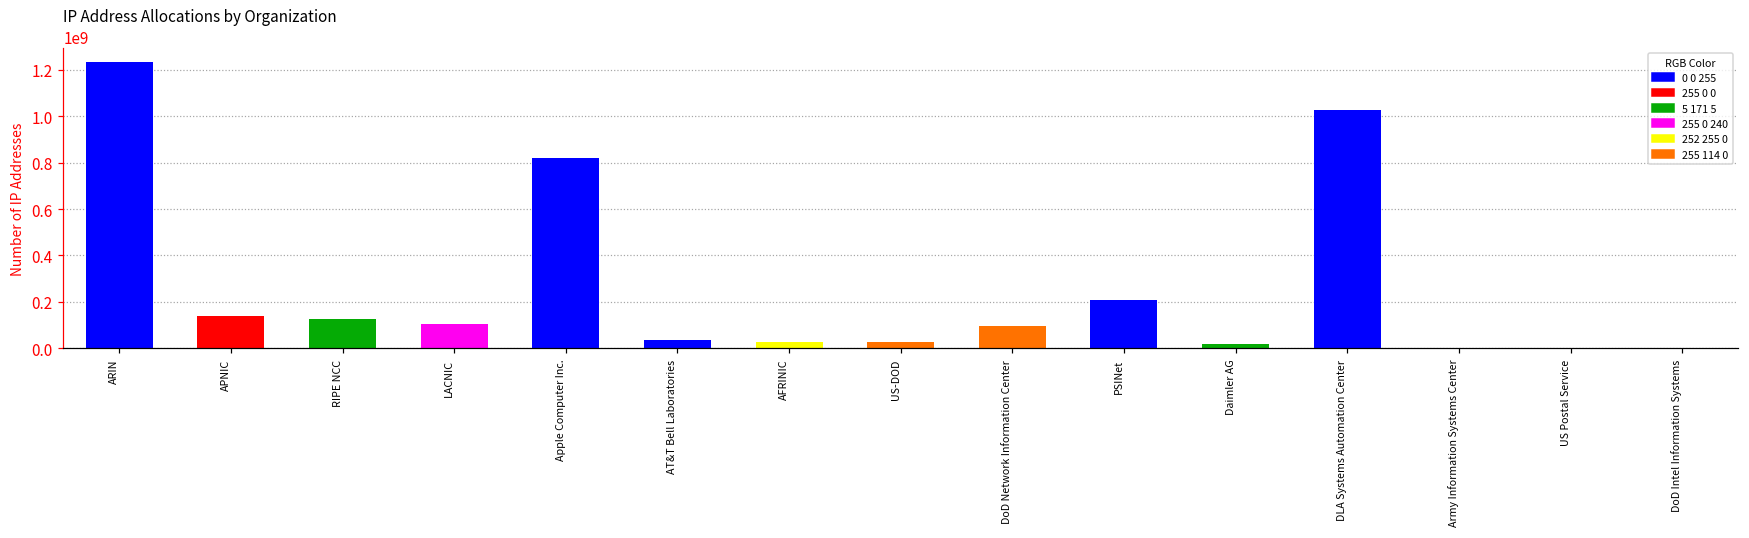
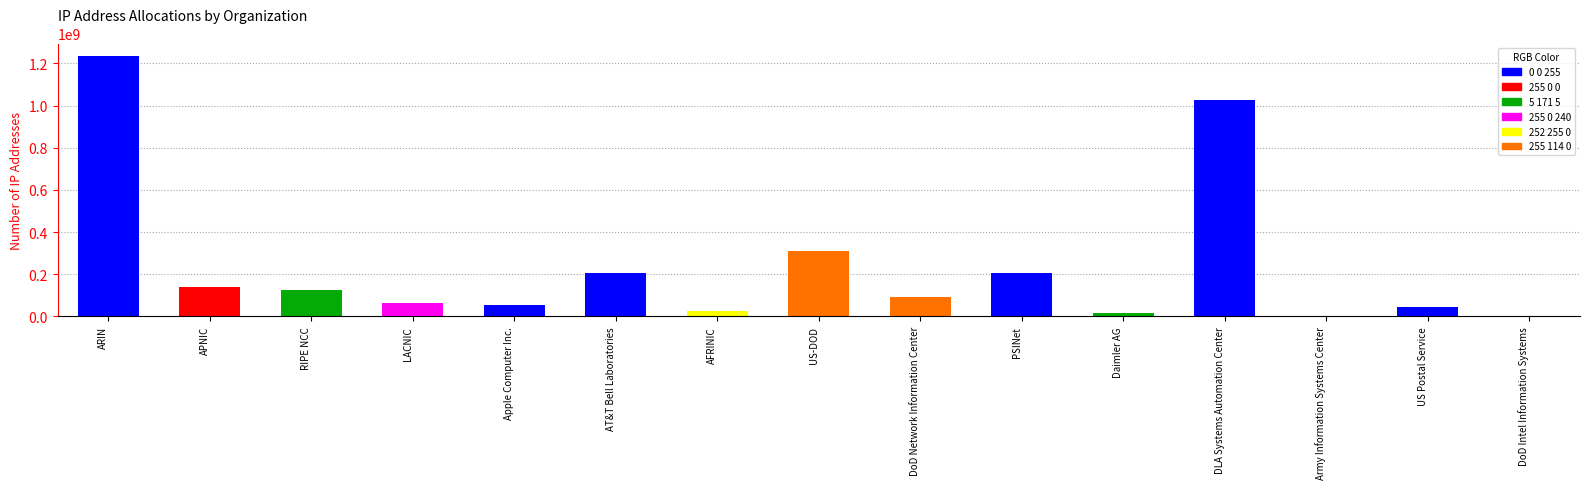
  {
    "ARIN": 1230000000,
    "APNIC": 140000000,
    "RIPE NCC": 130000000,
-   "LACNIC": 110000000,
-   "Apple Computer Inc.": 820000000,
-   "AT&T Bell Laboratories": 40000000,
+   "LACNIC": 60000000,
+   "Apple Computer Inc.": 60000000,
+   "AT&T Bell Laboratories": 210000000,
    "AFRINIC": 30000000,
-   "US-DOD": 30000000,
+   "US-DOD": 310000000,
    "DoD Network Information Center": 90000000,
    "PSINet": 210000000,
    "Daimler AG": 20000000,
    "DLA Systems Automation Center": 1030000000,
-   "US Postal Service": 0
+   "US Postal Service": 40000000
  }
